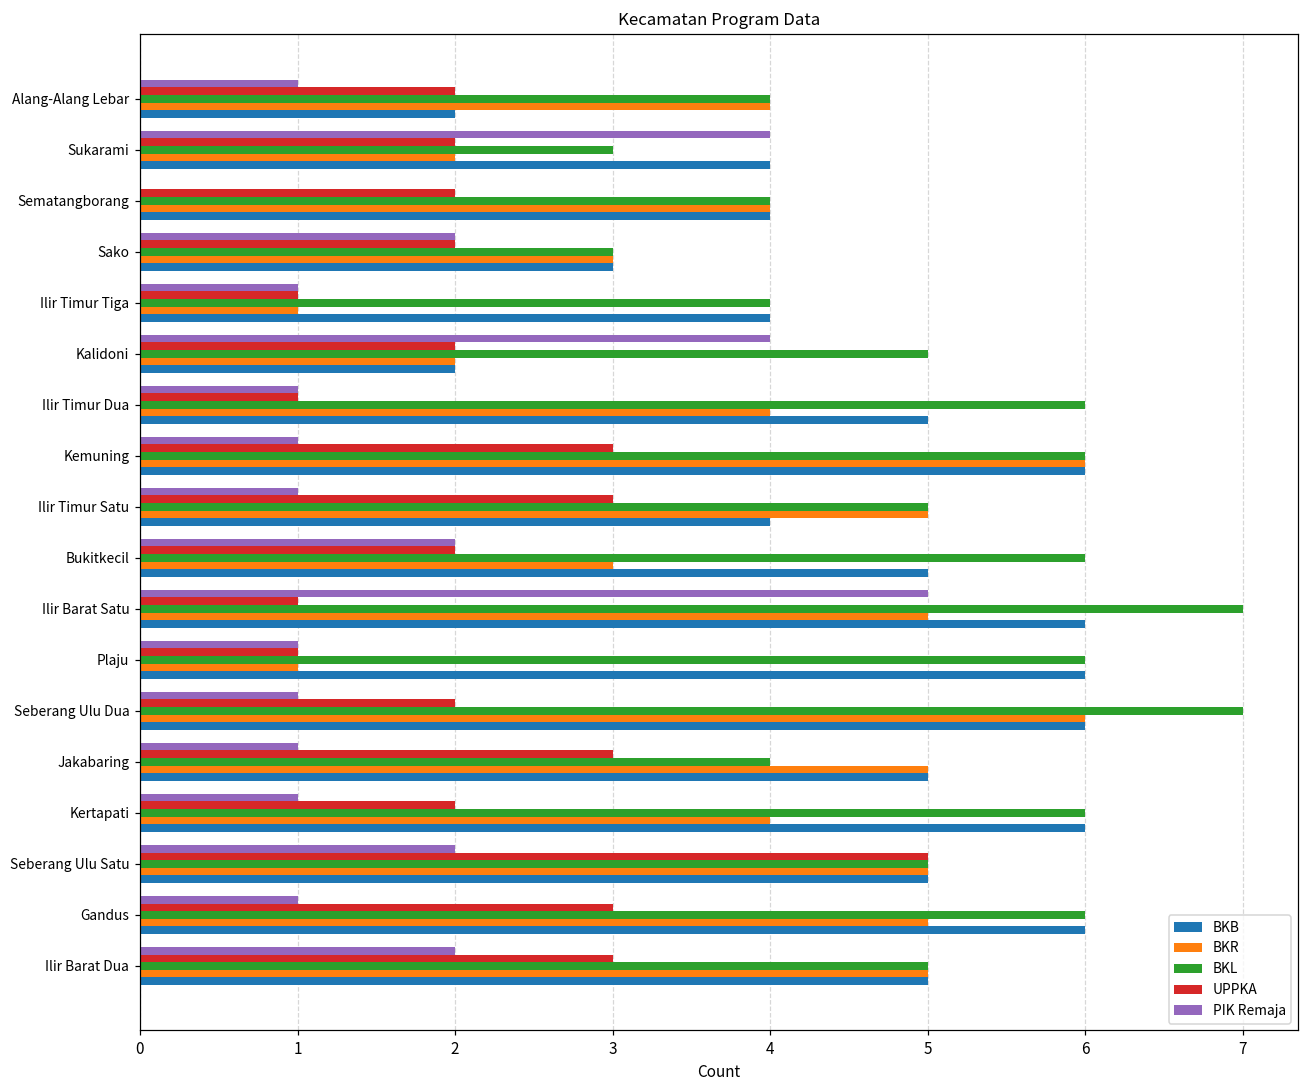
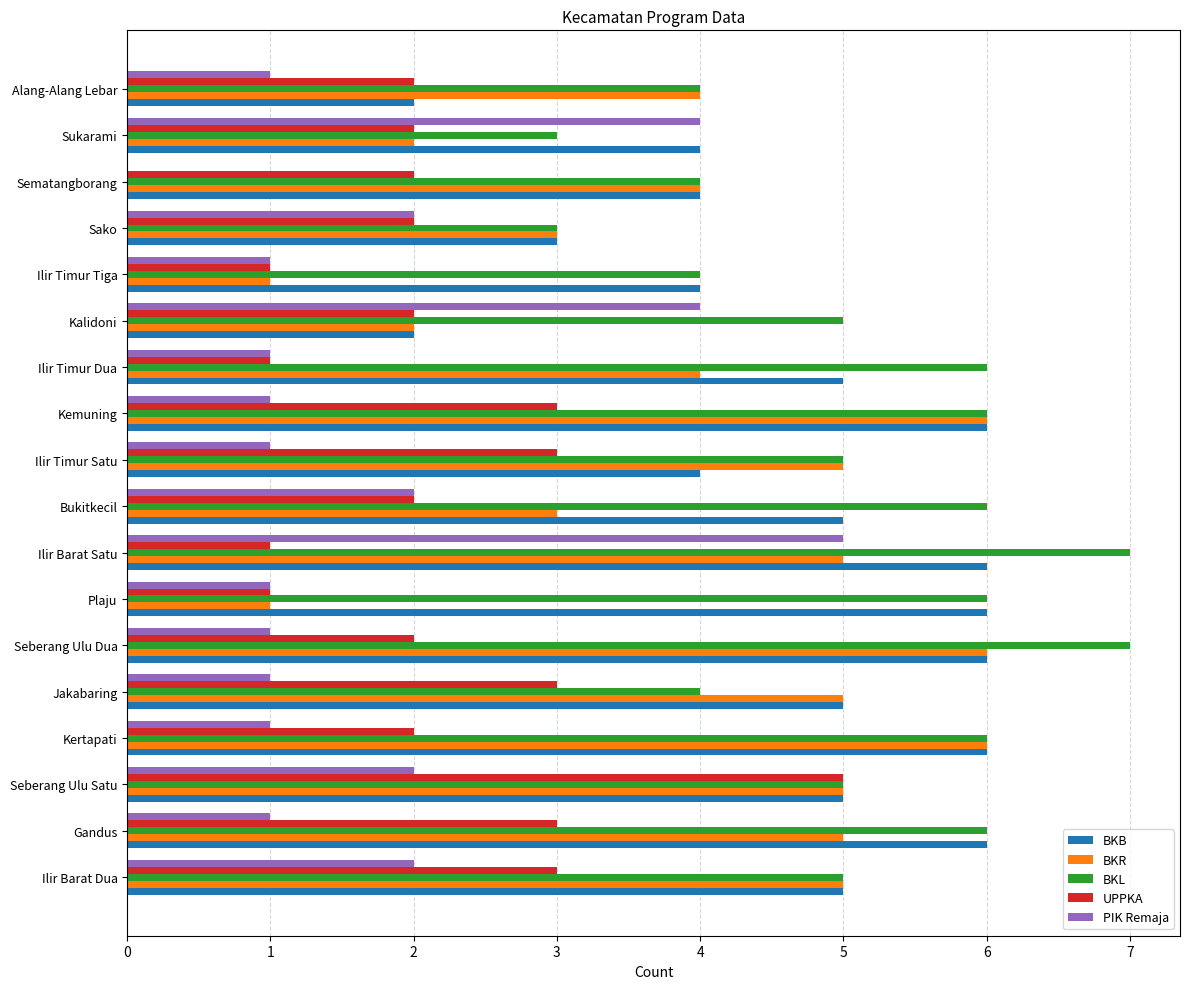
  {
    "BKB": {
      "Alang-Alang Lebar": 2,
      "Sukarami": 4,
      "Sematangborang": 4,
      "Sako": 3,
      "Ilir Timur Tiga": 4,
      "Kalidoni": 2,
      "Ilir Timur Dua": 5,
      "Kemuning": 6,
      "Ilir Timur Satu": 4,
      "Bukitkecil": 5,
      "Ilir Barat Satu": 6,
      "Plaju": 6,
      "Seberang Ulu Dua": 6,
      "Jakabaring": 5,
      "Kertapati": 6,
      "Seberang Ulu Satu": 5,
      "Gandus": 6,
      "Ilir Barat Dua": 5
    },
    "BKR": {
      "Alang-Alang Lebar": 4,
      "Sukarami": 2,
      "Sematangborang": 4,
      "Sako": 3,
      "Ilir Timur Tiga": 1,
      "Kalidoni": 2,
      "Ilir Timur Dua": 4,
      "Kemuning": 6,
      "Ilir Timur Satu": 5,
      "Bukitkecil": 3,
      "Ilir Barat Satu": 5,
      "Plaju": 1,
      "Seberang Ulu Dua": 6,
      "Jakabaring": 5,
-     "Kertapati": 4,
+     "Kertapati": 6,
      "Seberang Ulu Satu": 5,
      "Gandus": 5,
      "Ilir Barat Dua": 5
    },
    "BKL": {
      "Alang-Alang Lebar": 4,
      "Sukarami": 3,
      "Sematangborang": 4,
      "Sako": 3,
      "Ilir Timur Tiga": 4,
      "Kalidoni": 5,
      "Ilir Timur Dua": 6,
      "Kemuning": 6,
      "Ilir Timur Satu": 5,
      "Bukitkecil": 6,
      "Ilir Barat Satu": 7,
      "Plaju": 6,
      "Seberang Ulu Dua": 7,
      "Jakabaring": 4,
      "Kertapati": 6,
      "Seberang Ulu Satu": 5,
      "Gandus": 6,
      "Ilir Barat Dua": 5
    },
    "UPPKA": {
      "Alang-Alang Lebar": 2,
      "Sukarami": 2,
      "Sematangborang": 2,
      "Sako": 2,
      "Ilir Timur Tiga": 1,
      "Kalidoni": 2,
      "Ilir Timur Dua": 1,
      "Kemuning": 3,
      "Ilir Timur Satu": 3,
      "Bukitkecil": 2,
      "Ilir Barat Satu": 1,
      "Plaju": 1,
      "Seberang Ulu Dua": 2,
      "Jakabaring": 3,
      "Kertapati": 2,
      "Seberang Ulu Satu": 5,
      "Gandus": 3,
      "Ilir Barat Dua": 3
    },
    "PIK Remaja": {
      "Alang-Alang Lebar": 1,
      "Sukarami": 4,
      "Sematangborang": 0,
      "Sako": 2,
      "Ilir Timur Tiga": 1,
      "Kalidoni": 4,
      "Ilir Timur Dua": 1,
      "Kemuning": 1,
      "Ilir Timur Satu": 1,
      "Bukitkecil": 2,
      "Ilir Barat Satu": 5,
      "Plaju": 1,
      "Seberang Ulu Dua": 1,
      "Jakabaring": 1,
      "Kertapati": 1,
      "Seberang Ulu Satu": 2,
      "Gandus": 1,
      "Ilir Barat Dua": 2
    }
  }
